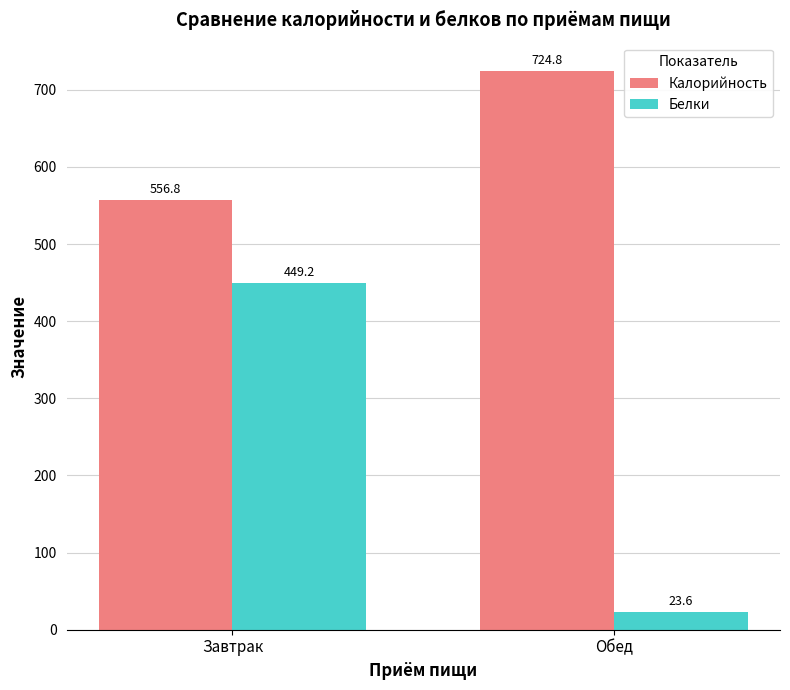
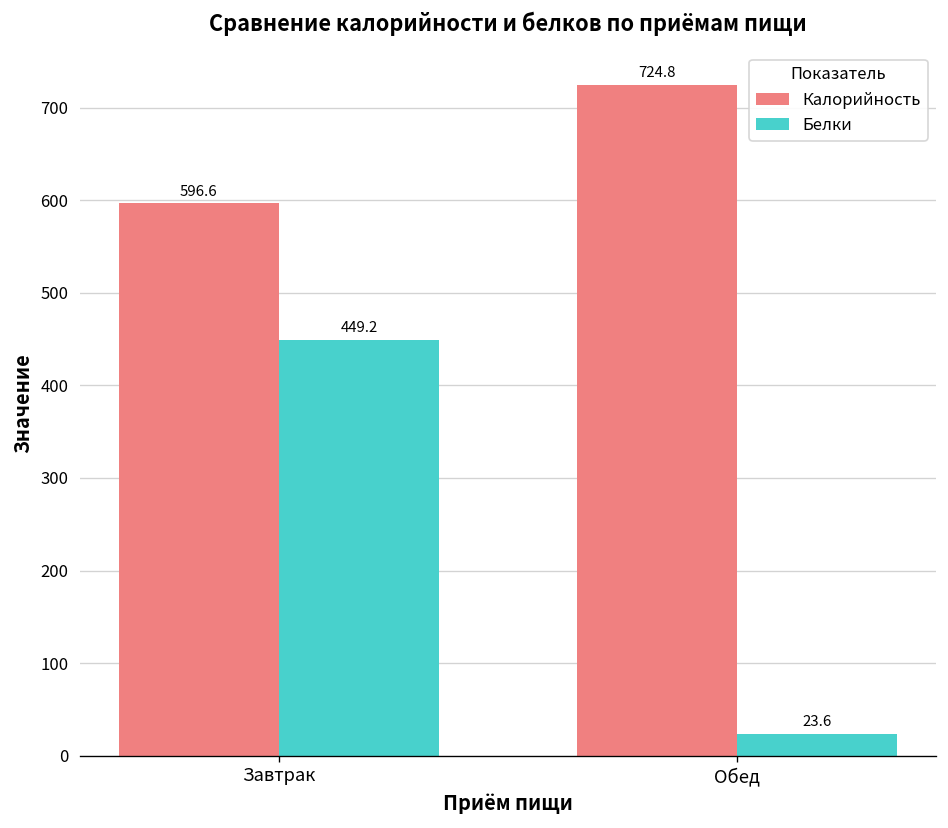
  {
    "Калорийность": {
-     "Завтрак": 556.8,
+     "Завтрак": 596.6,
      "Обед": 724.8
    },
    "Белки": {
      "Завтрак": 449.2,
      "Обед": 23.6
    }
  }
